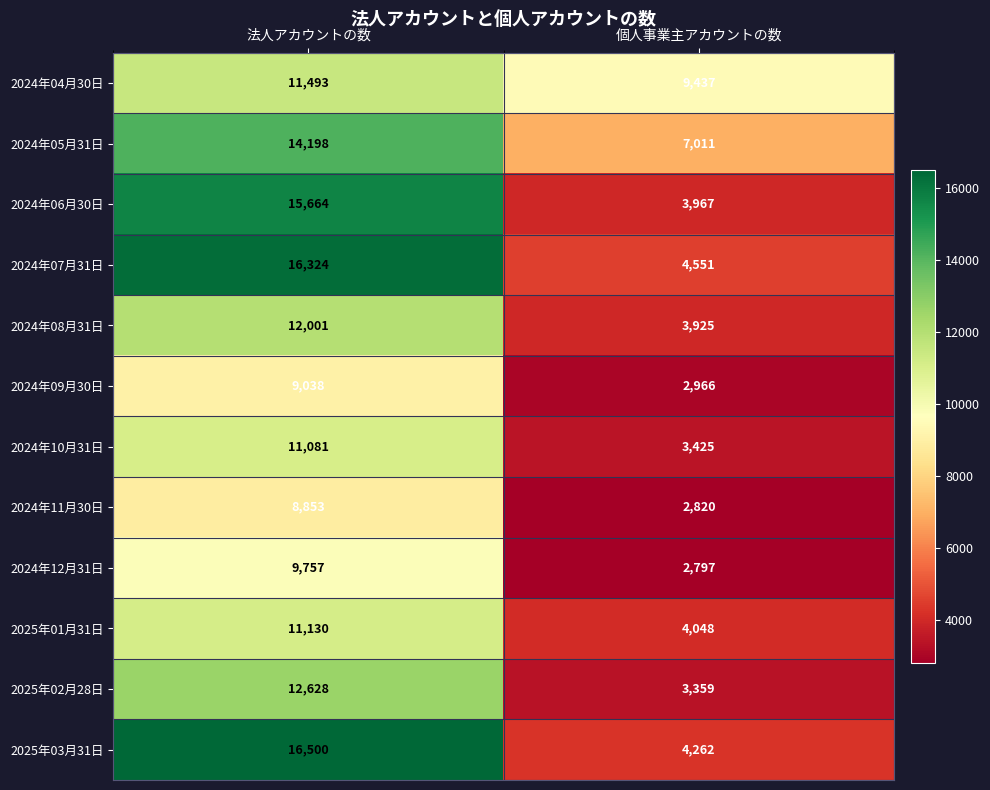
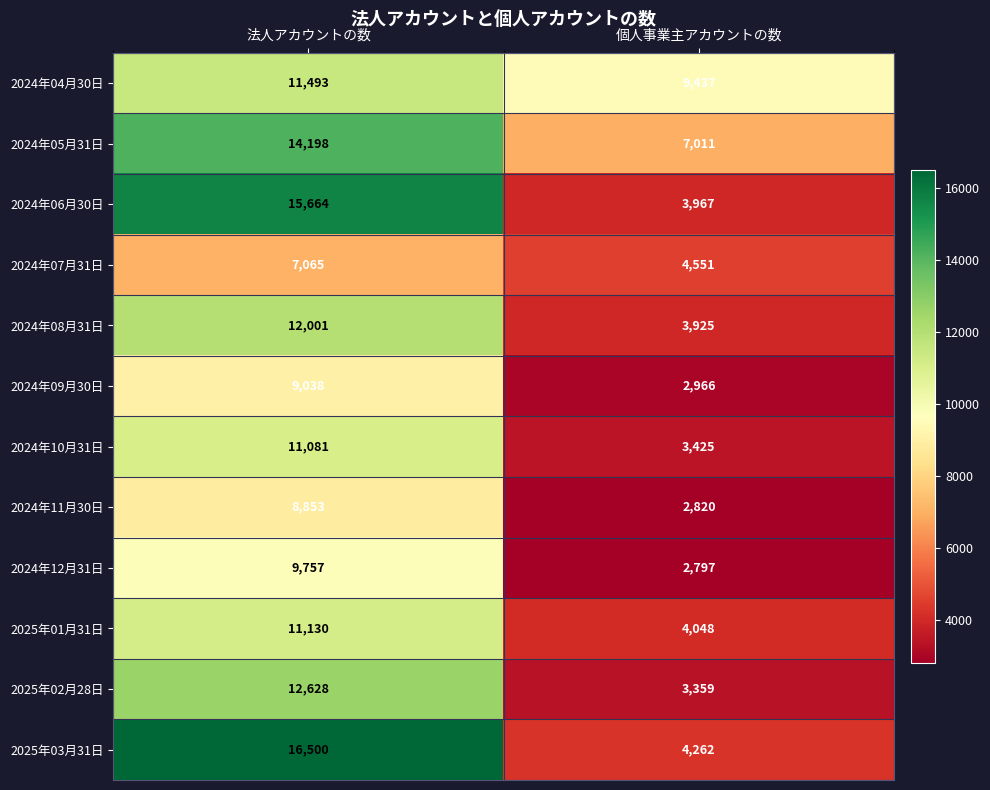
  {
    "2024年04月30日": {
      "法人アカウントの数": "11,493",
      "個人事業主アカウントの数": "9,437"
    },
    "2024年05月31日": {
      "法人アカウントの数": "14,198",
      "個人事業主アカウントの数": "7,011"
    },
    "2024年06月30日": {
      "法人アカウントの数": "15,664",
      "個人事業主アカウントの数": "3,967"
    },
    "2024年07月31日": {
-     "法人アカウントの数": "16,324",
+     "法人アカウントの数": "7,065",
      "個人事業主アカウントの数": "4,551"
    },
    "2024年08月31日": {
      "法人アカウントの数": "12,001",
      "個人事業主アカウントの数": "3,925"
    },
    "2024年09月30日": {
      "法人アカウントの数": "9,038",
      "個人事業主アカウントの数": "2,966"
    },
    "2024年10月31日": {
      "法人アカウントの数": "11,081",
      "個人事業主アカウントの数": "3,425"
    },
    "2024年11月30日": {
      "法人アカウントの数": "8,853",
      "個人事業主アカウントの数": "2,820"
    },
    "2024年12月31日": {
      "法人アカウントの数": "9,757",
      "個人事業主アカウントの数": "2,797"
    },
    "2025年01月31日": {
      "法人アカウントの数": "11,130",
      "個人事業主アカウントの数": "4,048"
    },
    "2025年02月28日": {
      "法人アカウントの数": "12,628",
      "個人事業主アカウントの数": "3,359"
    },
    "2025年03月31日": {
      "法人アカウントの数": "16,500",
      "個人事業主アカウントの数": "4,262"
    }
  }
